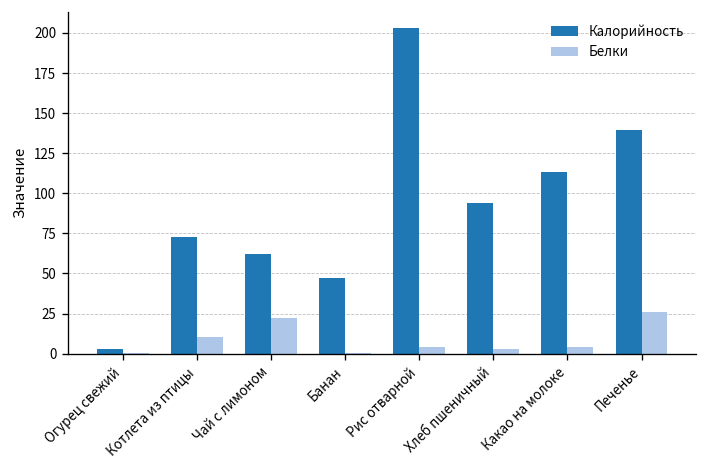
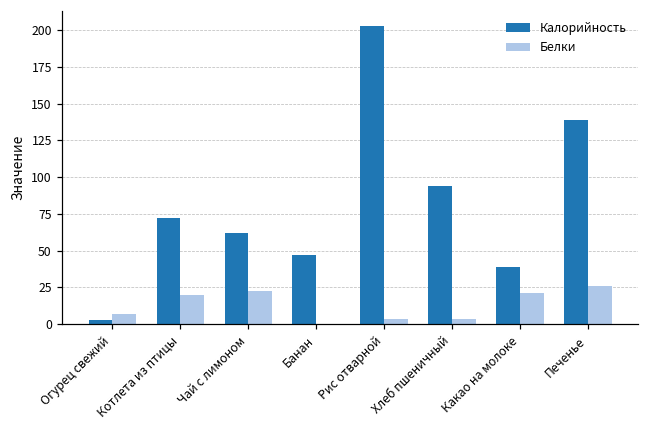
  {
    "Калорийность": {
      "Огурец свежий": 3,
      "Котлета из птицы": 72,
      "Чай с лимоном": 62,
      "Банан": 47,
      "Рис отварной": 203,
      "Хлеб пшеничный": 94,
-     "Какао на молоке": 113,
+     "Какао на молоке": 39,
      "Печенье": 139
    },
    "Белки": {
-     "Огурец свежий": 0,
-     "Котлета из птицы": 10,
+     "Огурец свежий": 7,
+     "Котлета из птицы": 20,
      "Чай с лимоном": 22,
      "Рис отварной": 4,
      "Хлеб пшеничный": 3,
-     "Какао на молоке": 4,
+     "Какао на молоке": 21,
      "Печенье": 26
    }
  }
